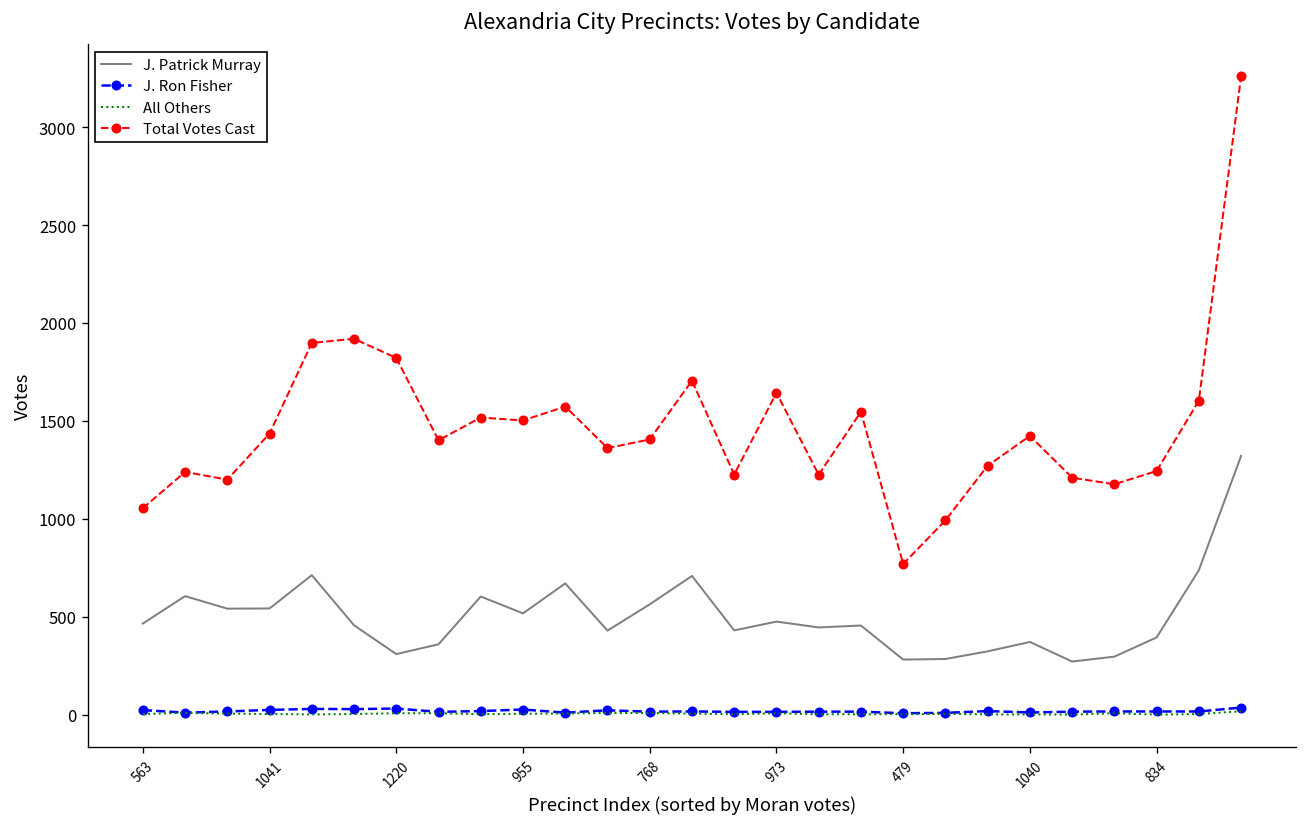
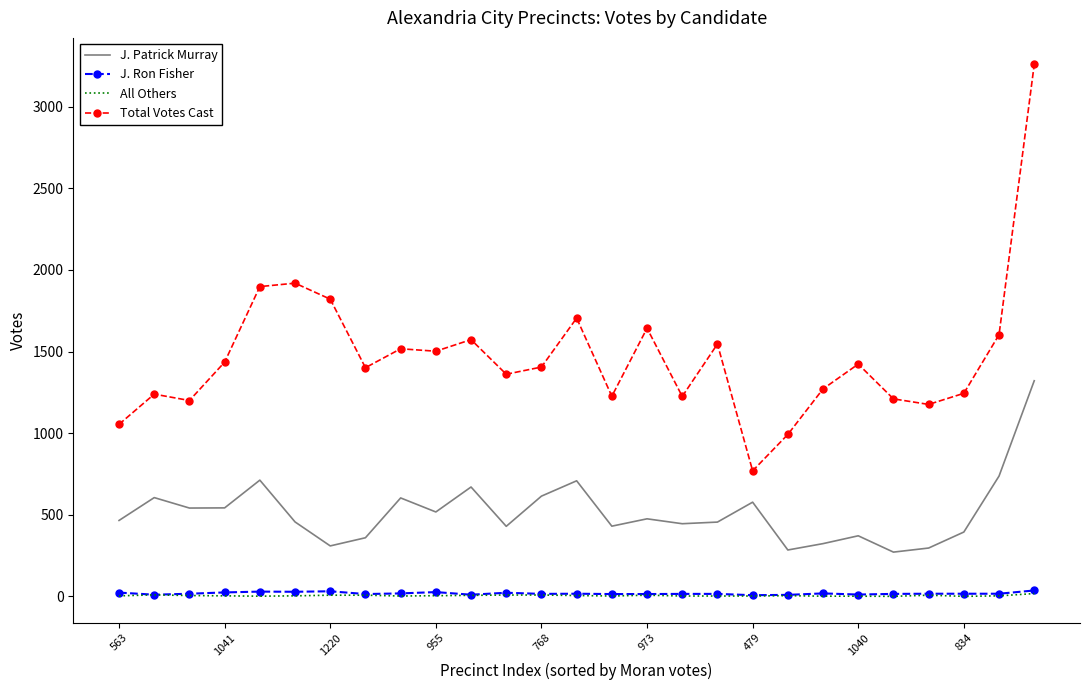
  {
    "J. Patrick Murray": {
      "563": 470,
      "1041": 540,
      "1220": 310,
      "955": 520,
-     "768": 560,
+     "768": 610,
      "973": 480,
-     "479": 280,
+     "479": 580,
      "1040": 370,
      "834": 390
    },
    "J. Ron Fisher": {
      "563": 20,
      "1041": 20,
      "1220": 30,
      "955": 30,
      "834": 20
    },
    "All Others": {
      "563": 0,
      "1041": 0,
      "1220": 10,
      "955": 0,
      "834": 0
    },
    "Total Votes Cast": {
      "563": 1050,
      "1041": 1440,
      "1220": 1820,
      "955": 1500,
      "768": 1410,
      "973": 1640,
      "479": 770,
      "1040": 1420,
      "834": 1240
    }
  }
